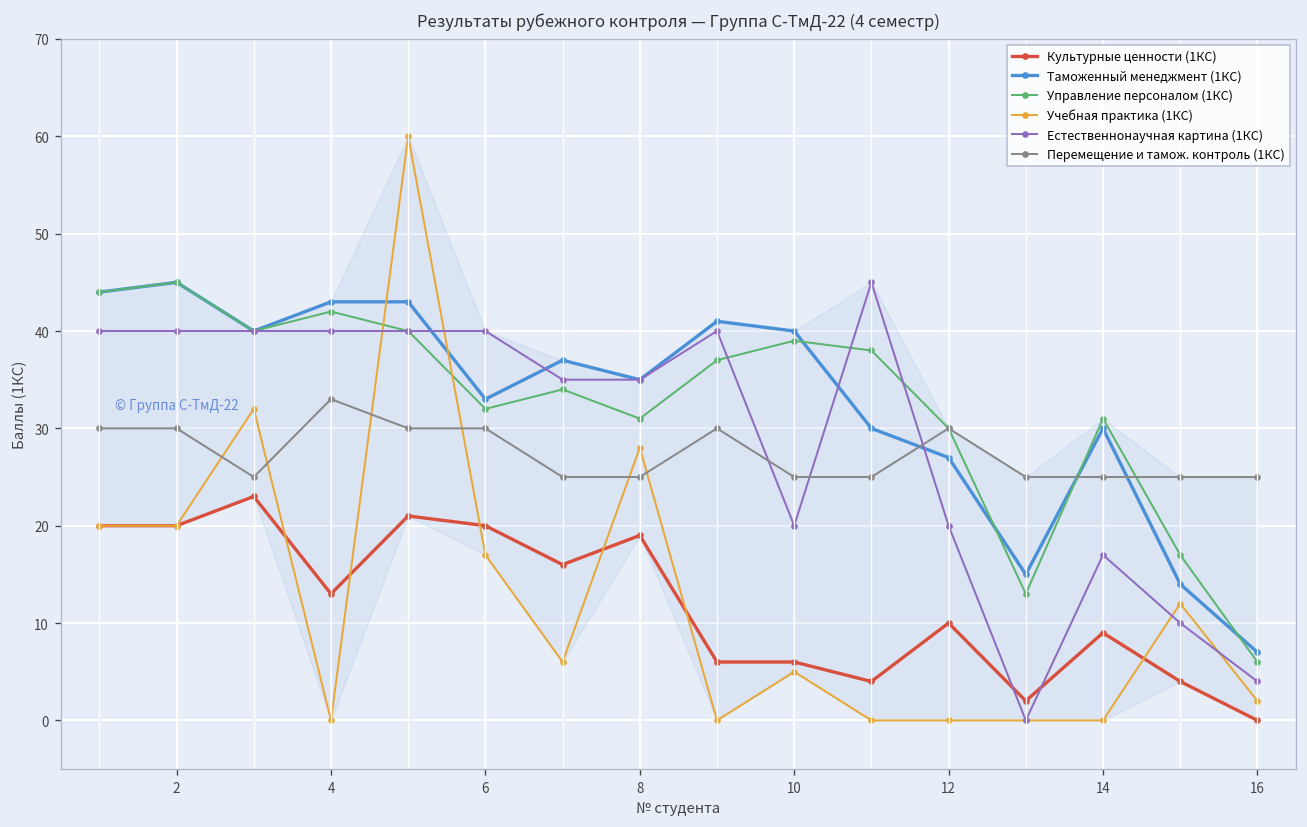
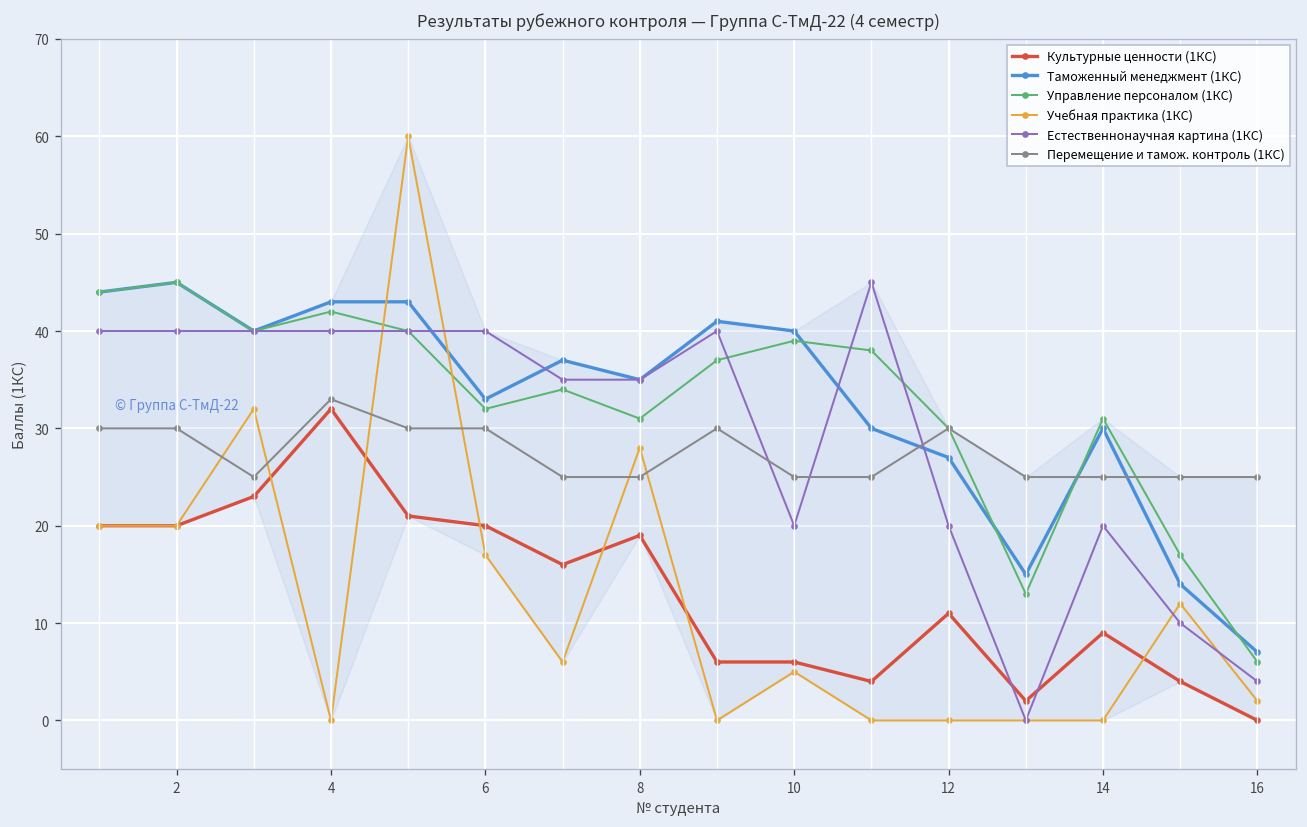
  {
    "Культурные ценности (1КС)": {
-     "4": 13,
+     "4": 32,
      "6": 20,
      "8": 19,
      "10": 6,
-     "12": 10,
+     "12": 11,
      "14": 9,
      "16": 0
    },
    "Таможенный менеджмент (1КС)": {
      "6": 33,
      "12": 27,
      "14": 30,
      "16": 7
    },
    "Управление персоналом (1КС)": {
      "4": 42,
      "6": 32,
      "8": 31,
      "10": 39,
      "16": 6
    },
    "Учебная практика (1КС)": {
      "4": 0,
      "6": 17,
      "8": 28,
      "10": 5,
      "12": 0,
      "14": 0,
      "16": 2
    },
    "Естественнонаучная картина (1КС)": {
      "2": 40,
      "4": 40,
      "10": 20,
      "12": 20,
-     "14": 17,
+     "14": 20,
      "16": 4
    },
    "Перемещение и тамож. контроль (1КС)": {
      "2": 30,
      "4": 33,
      "6": 30,
      "8": 25,
      "10": 25,
      "14": 25
    }
  }
